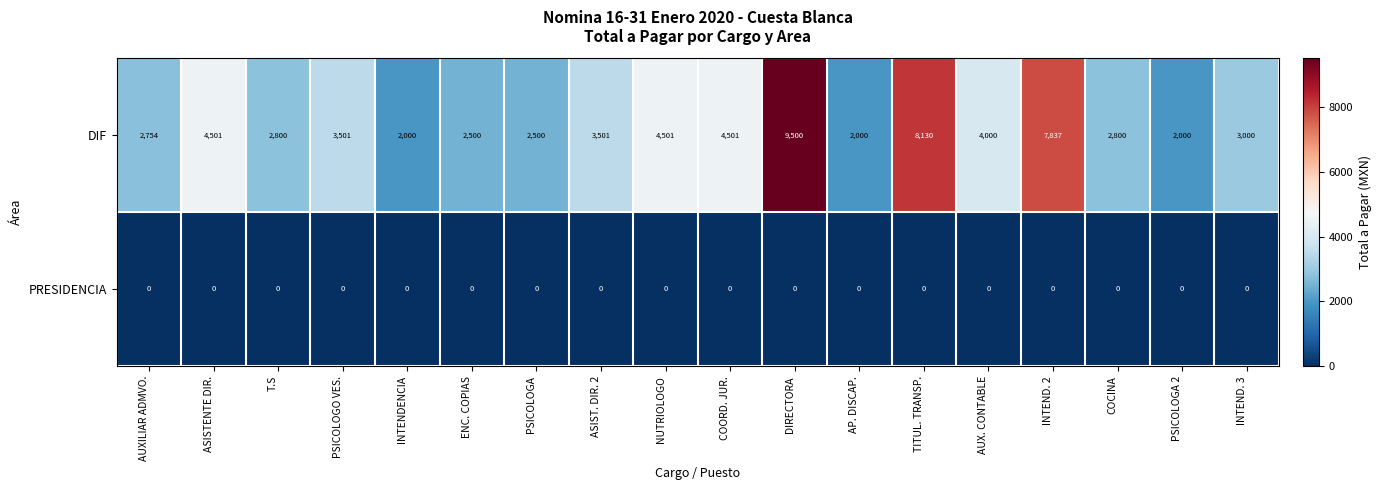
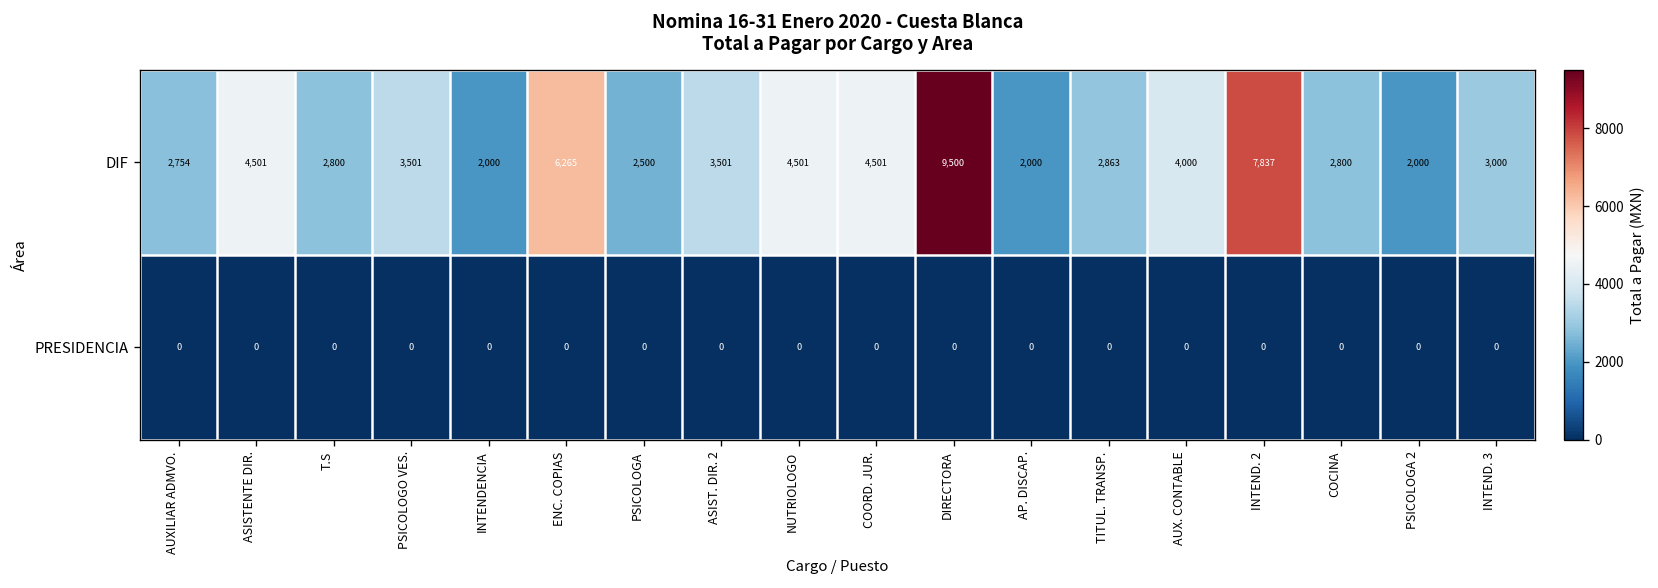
  {
    "DIF": {
      "AUXILIAR ADMVO.": "2,754",
      "ASISTENTE DIR.": "4,501",
      "T.S": "2,800",
      "PSICOLOGO VES.": "3,501",
      "INTENDENCIA": "2,000",
-     "ENC. COPIAS": "2,500",
+     "ENC. COPIAS": "6,265",
      "PSICOLOGA": "2,500",
      "ASIST. DIR. 2": "3,501",
      "NUTRIOLOGO": "4,501",
      "COORD. JUR.": "4,501",
      "DIRECTORA": "9,500",
      "AP. DISCAP.": "2,000",
-     "TITUL. TRANSP.": "8,130",
+     "TITUL. TRANSP.": "2,863",
      "AUX. CONTABLE": "4,000",
      "INTEND. 2": "7,837",
      "COCINA": "2,800",
      "PSICOLOGA 2": "2,000",
      "INTEND. 3": "3,000"
    },
    "PRESIDENCIA": {
      "AUXILIAR ADMVO.": "0",
      "ASISTENTE DIR.": "0",
      "T.S": "0",
      "PSICOLOGO VES.": "0",
      "INTENDENCIA": "0",
      "ENC. COPIAS": "0",
      "PSICOLOGA": "0",
      "ASIST. DIR. 2": "0",
      "NUTRIOLOGO": "0",
      "COORD. JUR.": "0",
      "DIRECTORA": "0",
      "AP. DISCAP.": "0",
      "TITUL. TRANSP.": "0",
      "AUX. CONTABLE": "0",
      "INTEND. 2": "0",
      "COCINA": "0",
      "PSICOLOGA 2": "0",
      "INTEND. 3": "0"
    }
  }
